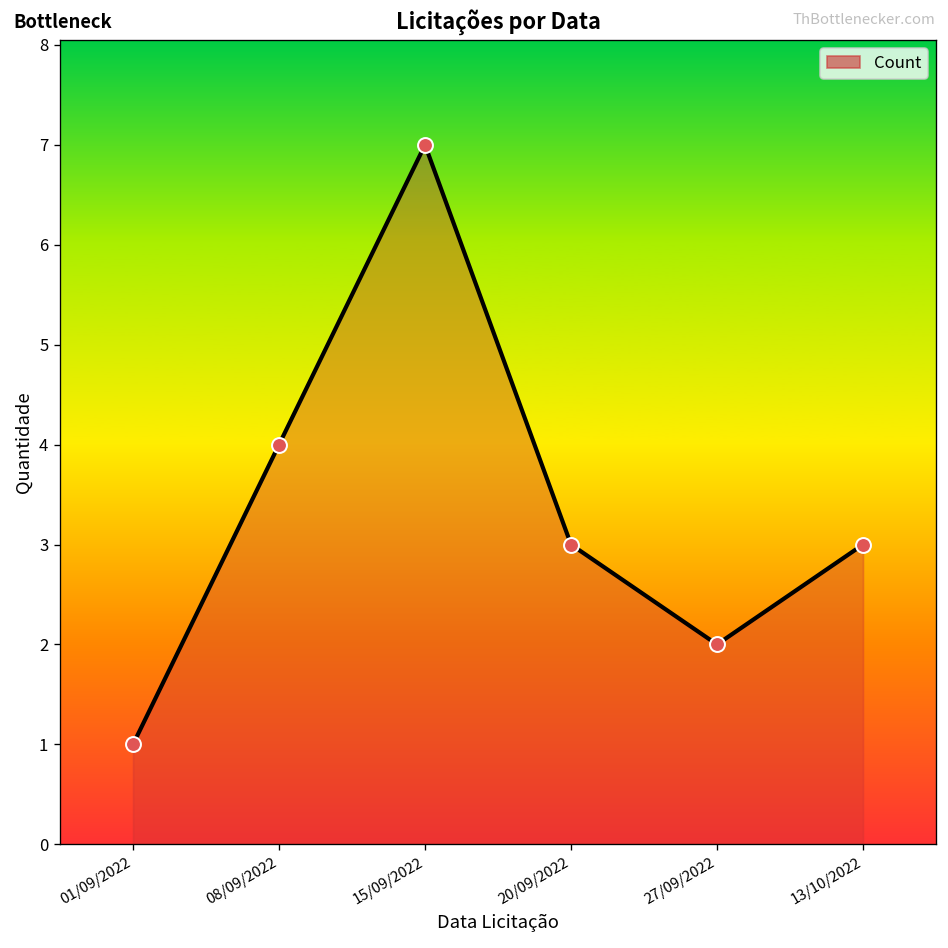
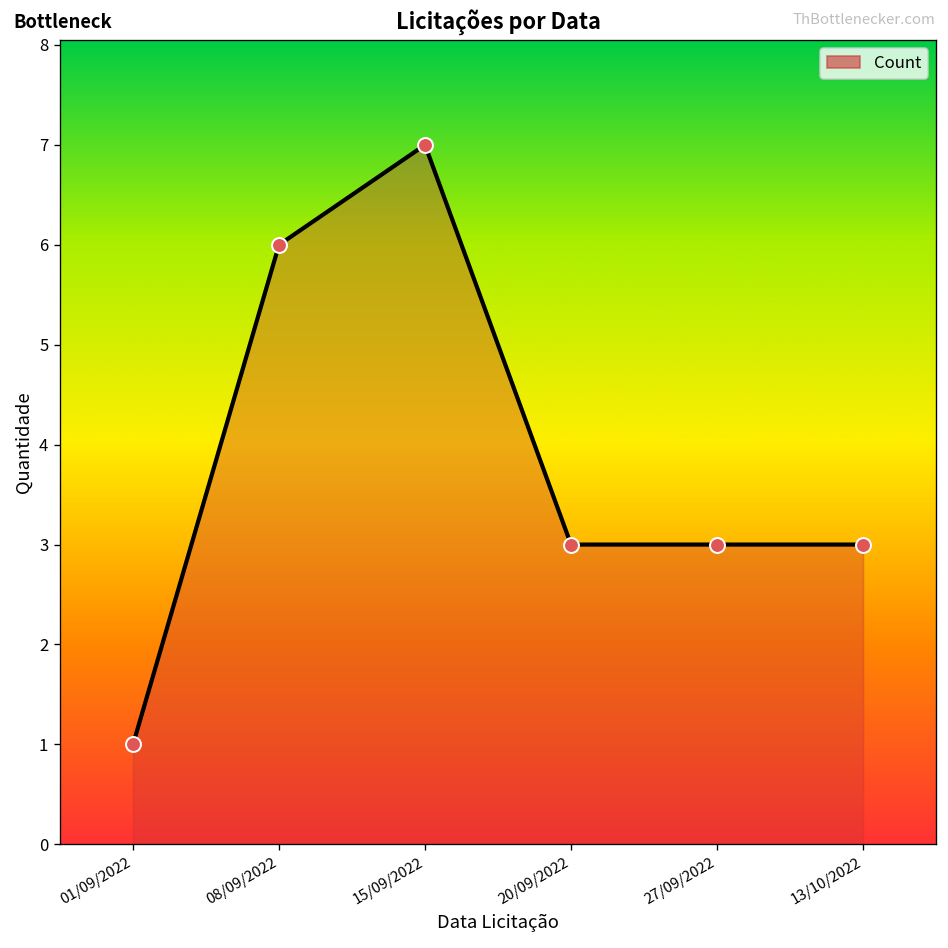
  {
    "01/09/2022": 1,
-   "08/09/2022": 4,
+   "08/09/2022": 6,
    "15/09/2022": 7,
    "20/09/2022": 3,
-   "27/09/2022": 2,
+   "27/09/2022": 3,
    "13/10/2022": 3
  }
